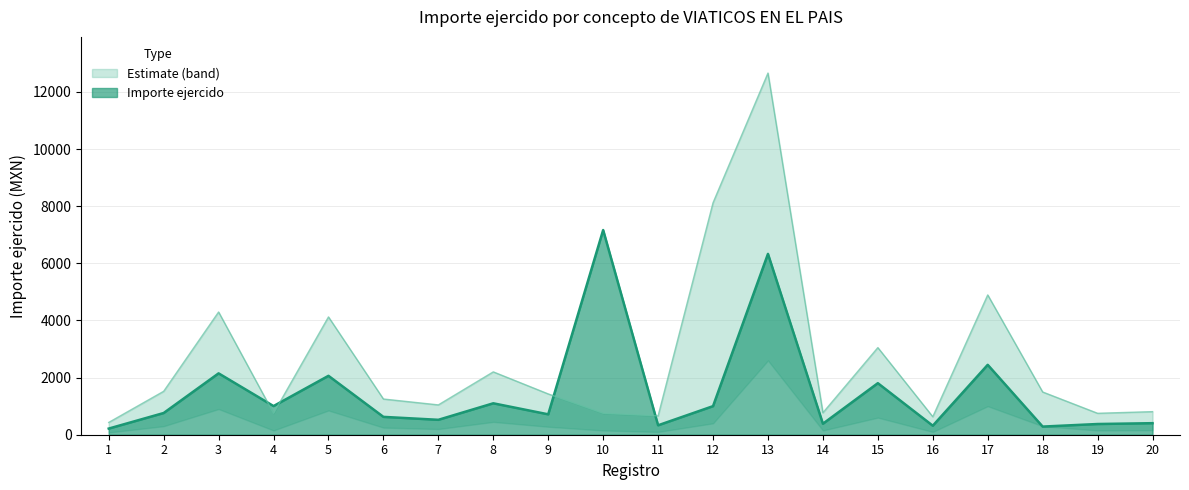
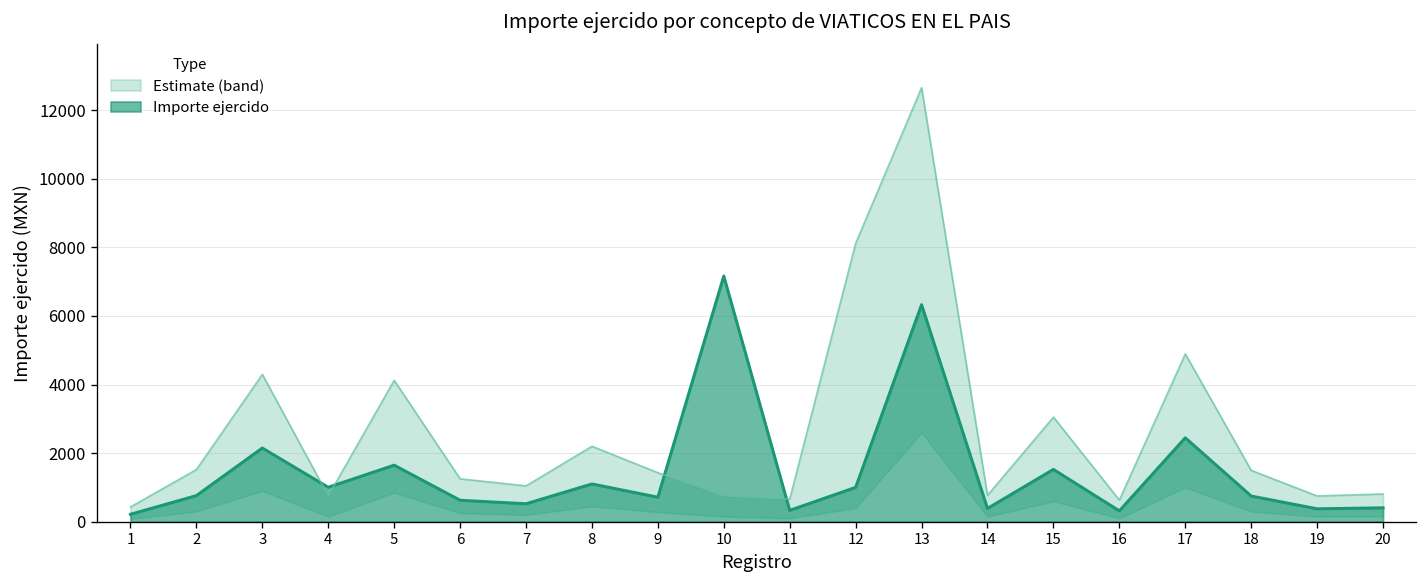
  {
    "Importe ejercido": {
      "1": 200,
      "2": 800,
      "3": 2100,
      "4": 1000,
-     "5": 2100,
+     "5": 1600,
      "6": 600,
      "7": 500,
      "8": 1100,
      "9": 700,
      "10": 7200,
      "11": 300,
      "12": 1000,
      "13": 6300,
      "14": 400,
-     "15": 1800,
+     "15": 1500,
      "16": 300,
      "17": 2400,
-     "18": 300,
+     "18": 700,
      "19": 400,
      "20": 400
    },
    "Estimate (band)": {
      "1": 400,
      "2": 1500,
      "3": 4300,
      "4": 800,
      "5": 4100,
      "6": 1300,
      "7": 1000,
      "8": 2200,
      "9": 1400,
      "10": 800,
      "11": 700,
      "12": 8100,
      "13": 12700,
      "14": 800,
      "15": 3000,
      "16": 600,
      "17": 4900,
      "18": 1500,
      "19": 800,
      "20": 800
    }
  }
